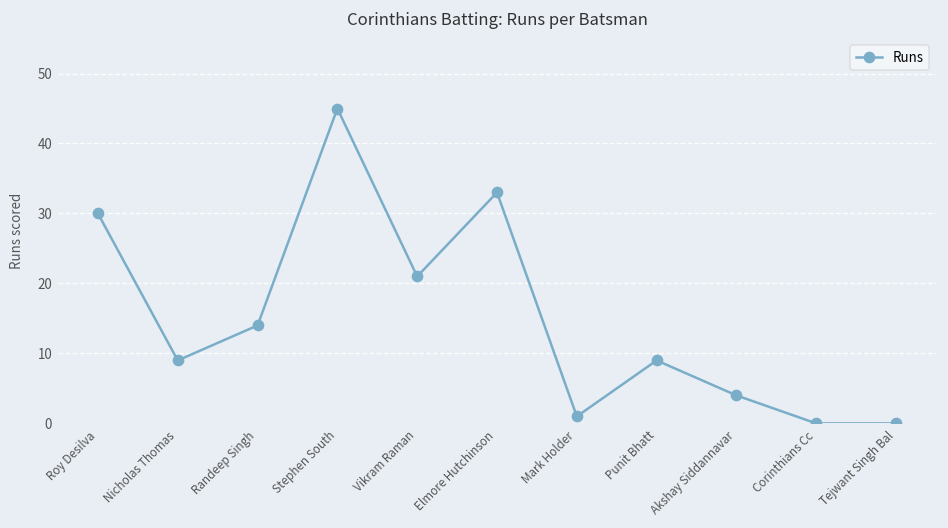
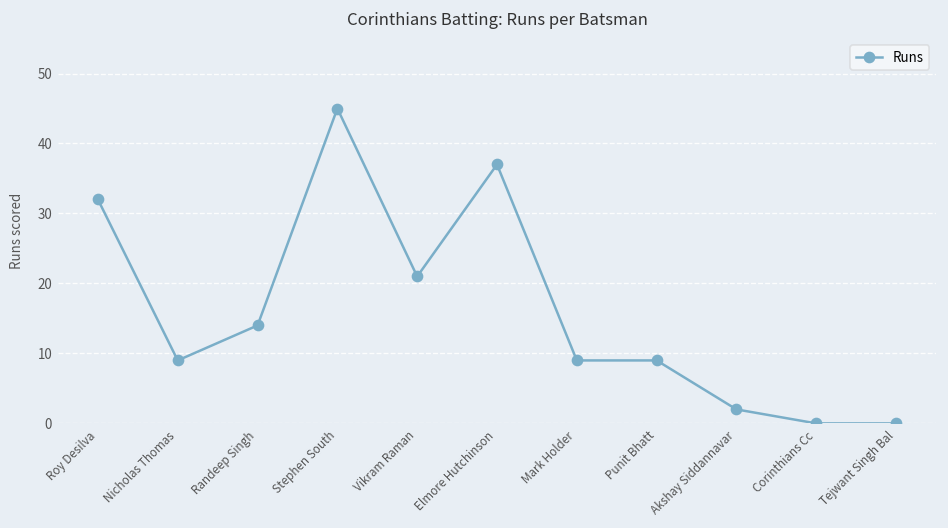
  {
-   "Roy Desilva": 30,
+   "Roy Desilva": 32,
    "Nicholas Thomas": 9,
    "Randeep Singh": 14,
    "Stephen South": 45,
    "Vikram Raman": 21,
-   "Elmore Hutchinson": 33,
-   "Mark Holder": 1,
+   "Elmore Hutchinson": 37,
+   "Mark Holder": 9,
    "Punit Bhatt": 9,
-   "Akshay Siddannavar": 4,
+   "Akshay Siddannavar": 2,
    "Corinthians Cc": 0,
    "Tejwant Singh Bal": 0
  }
